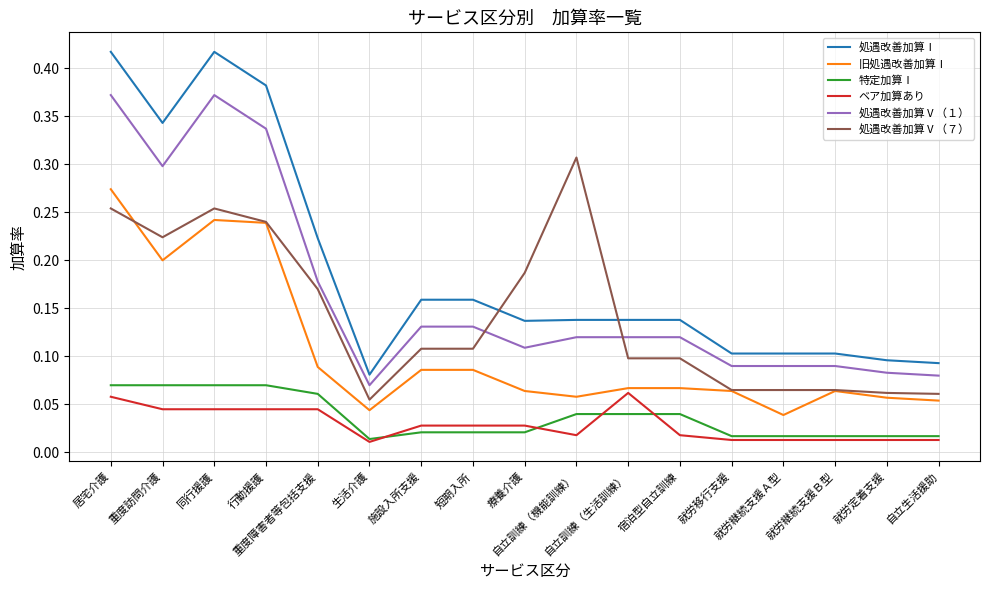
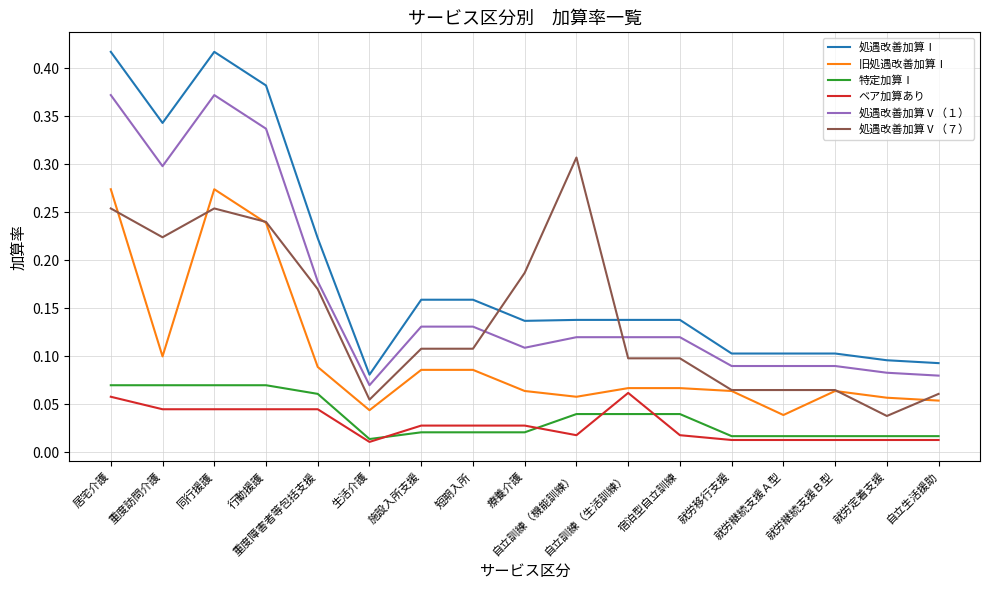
  {
    "処遇改善加算Ⅰ": {
      "居宅介護": 0.42,
      "重度訪問介護": 0.34,
      "同行援護": 0.42,
      "行動援護": 0.38,
      "重度障害者等包括支援": 0.22,
      "生活介護": 0.08,
      "施設入所支援": 0.16,
      "短期入所": 0.16,
      "療養介護": 0.14,
      "自立訓練（機能訓練）": 0.14,
      "自立訓練（生活訓練）": 0.14,
      "宿泊型自立訓練": 0.14,
      "就労移行支援": 0.10,
      "就労継続支援Ａ型": 0.10,
      "就労継続支援Ｂ型": 0.10,
      "就労定着支援": 0.10,
      "自立生活援助": 0.09
    },
    "旧処遇改善加算Ⅰ": {
      "居宅介護": 0.27,
-     "重度訪問介護": 0.2,
-     "同行援護": 0.24,
+     "重度訪問介護": 0.1,
+     "同行援護": 0.27,
      "重度障害者等包括支援": 0.09,
      "生活介護": 0.04,
      "施設入所支援": 0.09,
      "短期入所": 0.09,
      "療養介護": 0.06,
      "自立訓練（機能訓練）": 0.06,
      "自立訓練（生活訓練）": 0.07,
      "宿泊型自立訓練": 0.07,
      "就労継続支援Ａ型": 0.04,
      "就労定着支援": 0.06,
      "自立生活援助": 0.05
    },
    "特定加算Ⅰ": {
      "居宅介護": 0.07,
      "重度訪問介護": 0.07,
      "同行援護": 0.07,
      "行動援護": 0.07,
      "重度障害者等包括支援": 0.06,
      "生活介護": 0.01,
      "施設入所支援": 0.02,
      "短期入所": 0.02,
      "療養介護": 0.02,
      "自立訓練（機能訓練）": 0.04,
      "自立訓練（生活訓練）": 0.04,
      "宿泊型自立訓練": 0.04,
      "就労移行支援": 0.02,
      "就労継続支援Ａ型": 0.02,
      "就労継続支援Ｂ型": 0.02,
      "就労定着支援": 0.02,
      "自立生活援助": 0.02
    },
    "ベア加算あり": {
      "居宅介護": 0.06,
      "重度訪問介護": 0.05,
      "同行援護": 0.05,
      "行動援護": 0.05,
      "重度障害者等包括支援": 0.05,
      "生活介護": 0.01,
      "施設入所支援": 0.03,
      "短期入所": 0.03,
      "療養介護": 0.03,
      "自立訓練（機能訓練）": 0.02,
      "自立訓練（生活訓練）": 0.06,
      "宿泊型自立訓練": 0.02,
      "就労移行支援": 0.01,
      "就労継続支援Ａ型": 0.01,
      "就労継続支援Ｂ型": 0.01,
      "就労定着支援": 0.01,
      "自立生活援助": 0.01
    },
    "処遇改善加算Ⅴ（１）": {
      "居宅介護": 0.37,
      "重度訪問介護": 0.30,
      "同行援護": 0.37,
      "行動援護": 0.34,
      "重度障害者等包括支援": 0.18,
      "生活介護": 0.07,
      "施設入所支援": 0.13,
      "短期入所": 0.13,
      "療養介護": 0.11,
      "自立訓練（機能訓練）": 0.12,
      "自立訓練（生活訓練）": 0.12,
      "宿泊型自立訓練": 0.12,
      "就労移行支援": 0.09,
      "就労継続支援Ａ型": 0.09,
      "就労継続支援Ｂ型": 0.09,
      "就労定着支援": 0.08,
      "自立生活援助": 0.08
    },
    "処遇改善加算Ⅴ（７）": {
      "居宅介護": 0.25,
      "重度訪問介護": 0.22,
      "同行援護": 0.25,
      "重度障害者等包括支援": 0.17,
      "生活介護": 0.06,
      "施設入所支援": 0.11,
      "短期入所": 0.11,
      "療養介護": 0.19,
      "自立訓練（機能訓練）": 0.31,
      "自立訓練（生活訓練）": 0.10,
      "宿泊型自立訓練": 0.10,
      "就労継続支援Ａ型": 0.07,
-     "就労定着支援": 0.06,
+     "就労定着支援": 0.04,
      "自立生活援助": 0.06
    }
  }
